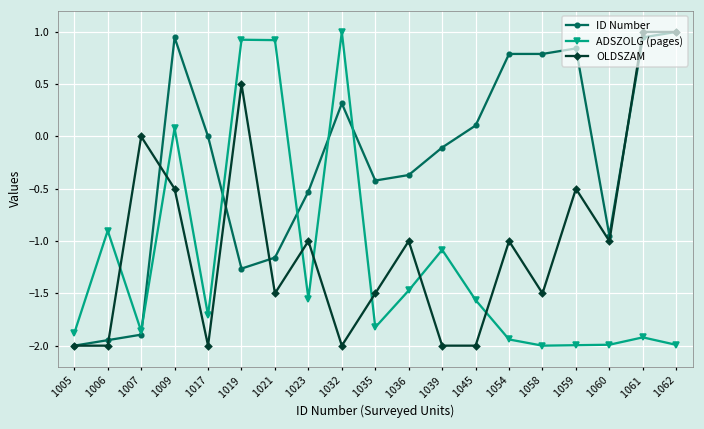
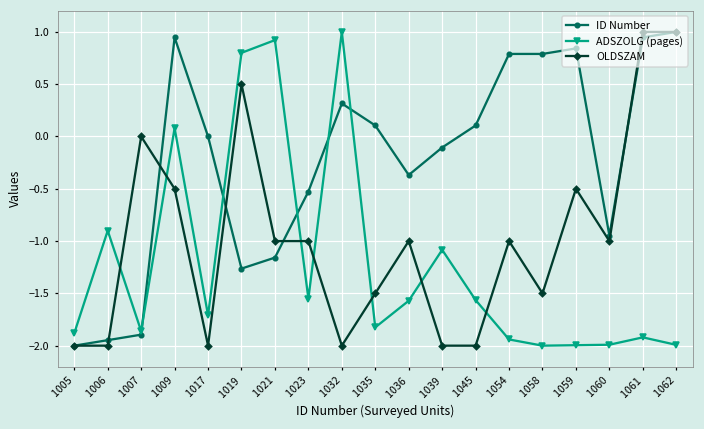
  {
    "ID Number": {
      "1006": -1.9,
      "1007": -1.9,
      "1009": 0.9,
      "1017": 0.0,
      "1019": -1.3,
      "1021": -1.2,
      "1023": -0.5,
      "1032": 0.3,
-     "1035": -0.4,
+     "1035": 0.1,
      "1036": -0.4,
      "1039": -0.1,
      "1045": 0.1,
      "1054": 0.8,
      "1058": 0.8,
      "1060": -0.9
    },
    "ADSZOLG (pages)": {
      "1005": -1.9,
      "1006": -0.9,
      "1007": -1.9,
      "1009": 0.1,
      "1017": -1.7,
-     "1019": 0.9,
+     "1019": 0.8,
      "1021": 0.9,
      "1023": -1.6,
      "1032": 1.0,
      "1035": -1.8,
-     "1036": -1.5,
+     "1036": -1.6,
      "1039": -1.1,
      "1045": -1.6,
      "1054": -1.9,
      "1058": -2.0,
      "1059": -2.0,
      "1060": -2.0,
      "1061": -1.9,
      "1062": -2.0
    },
    "OLDSZAM": {
      "1006": -2.0,
      "1007": 0.0,
      "1009": -0.5,
      "1017": -2.0,
      "1019": 0.5,
-     "1021": -1.5,
+     "1021": -1.0,
      "1023": -1.0,
      "1032": -2.0,
      "1035": -1.5,
      "1036": -1.0,
      "1039": -2.0,
      "1045": -2.0,
      "1054": -1.0,
      "1058": -1.5,
      "1059": -0.5,
      "1060": -1.0
    }
  }
